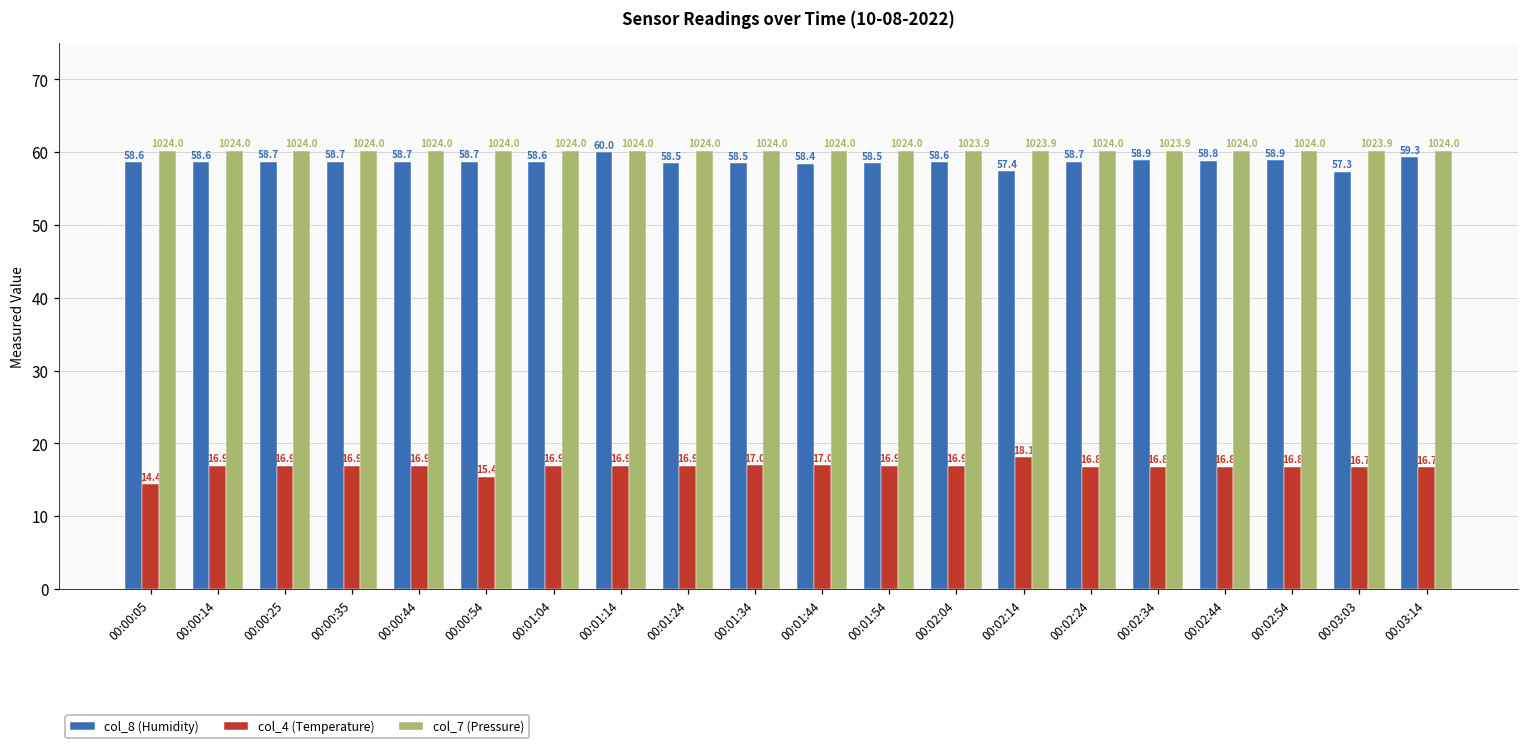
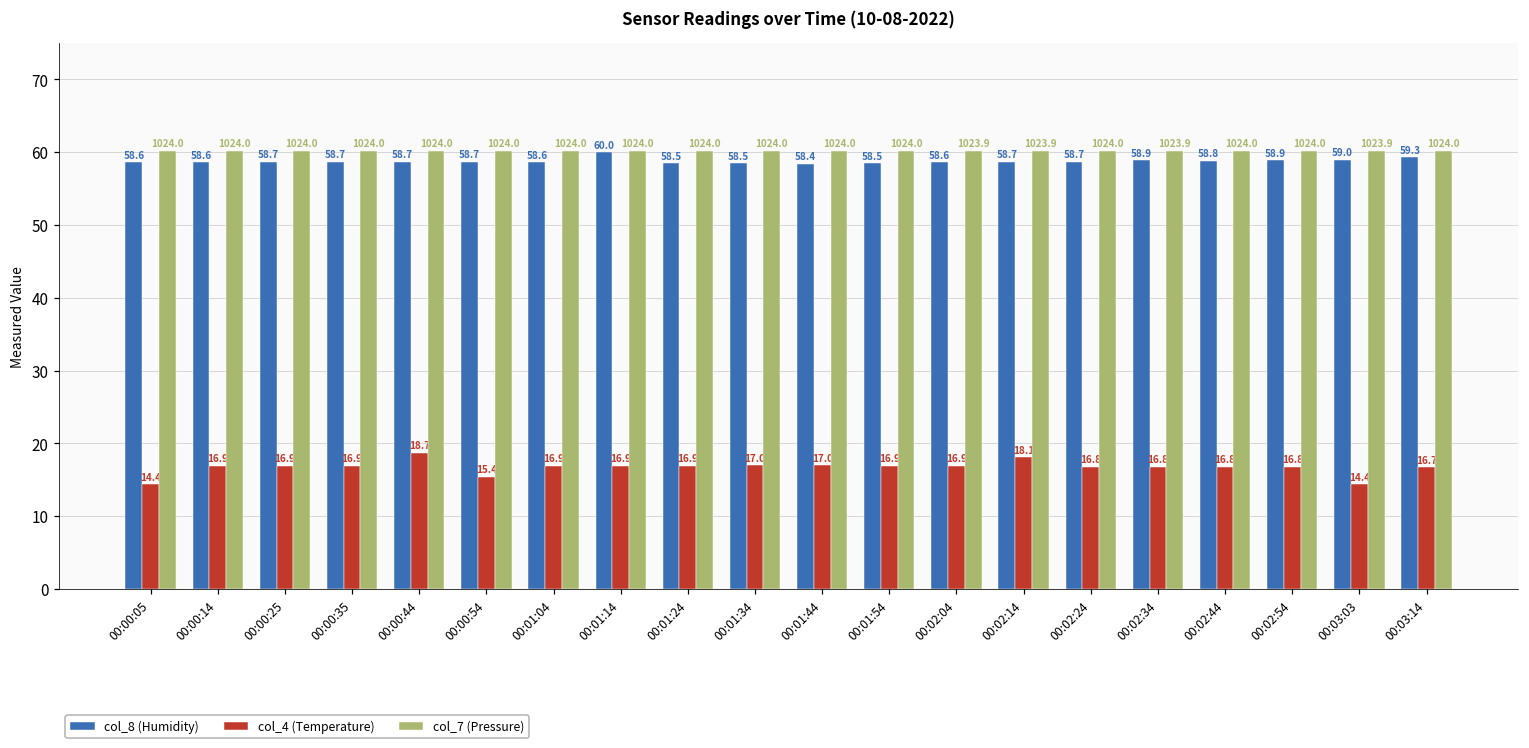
  {
    "col_8 (Humidity)": {
      "00:00:05": 58.6,
      "00:00:14": 58.6,
      "00:00:25": 58.7,
      "00:00:35": 58.7,
      "00:00:44": 58.7,
      "00:00:54": 58.7,
      "00:01:04": 58.6,
      "00:01:14": 60.0,
      "00:01:24": 58.5,
      "00:01:34": 58.5,
      "00:01:44": 58.4,
      "00:01:54": 58.5,
      "00:02:04": 58.6,
-     "00:02:14": 57.4,
+     "00:02:14": 58.7,
      "00:02:24": 58.7,
      "00:02:34": 58.9,
      "00:02:44": 58.8,
      "00:02:54": 58.9,
-     "00:03:03": 57.3,
+     "00:03:03": 59.0,
      "00:03:14": 59.3
    },
    "col_4 (Temperature)": {
      "00:00:05": 14.4,
      "00:00:14": 16.9,
      "00:00:25": 16.9,
      "00:00:35": 16.9,
-     "00:00:44": 16.9,
+     "00:00:44": 18.7,
      "00:00:54": 15.4,
      "00:01:04": 16.9,
      "00:01:14": 16.9,
      "00:01:24": 16.9,
      "00:01:34": 17.0,
      "00:01:44": 17.0,
      "00:01:54": 16.9,
      "00:02:04": 16.9,
      "00:02:14": 18.1,
      "00:02:24": 16.8,
      "00:02:34": 16.8,
      "00:02:44": 16.8,
      "00:02:54": 16.8,
-     "00:03:03": 16.7,
+     "00:03:03": 14.4,
      "00:03:14": 16.7
    }
  }
